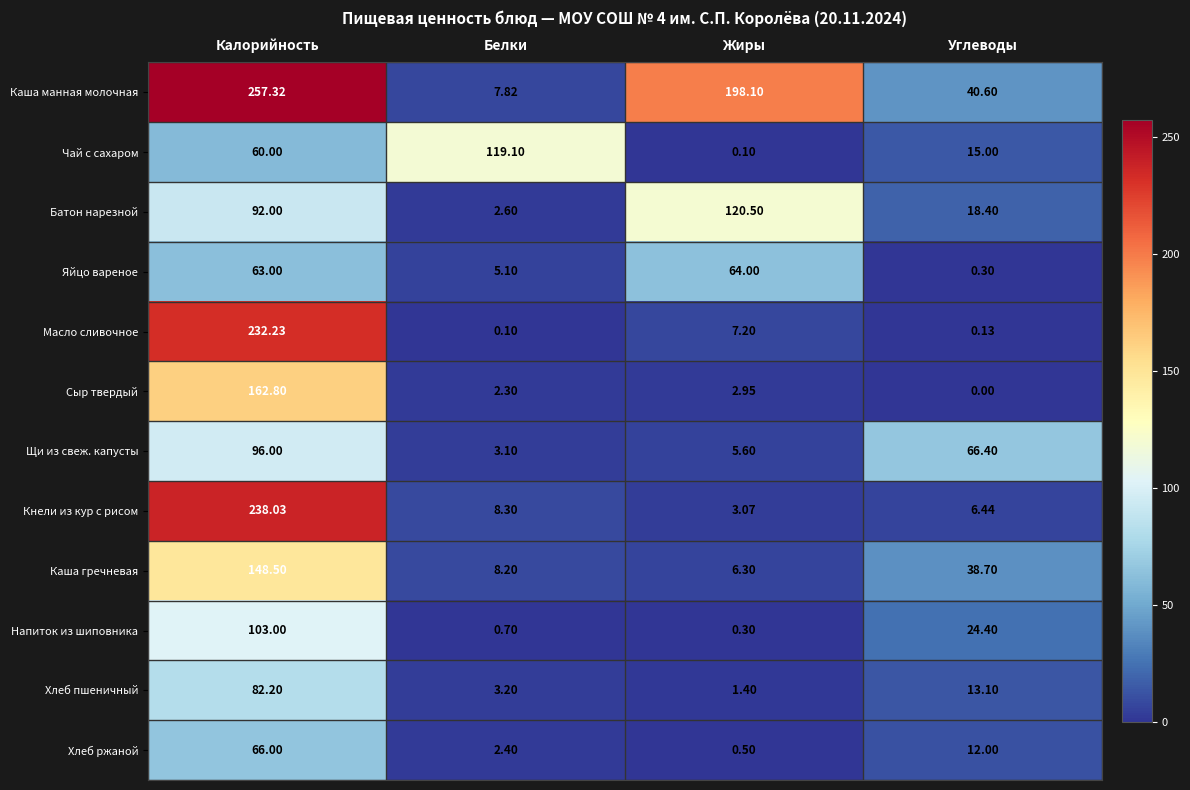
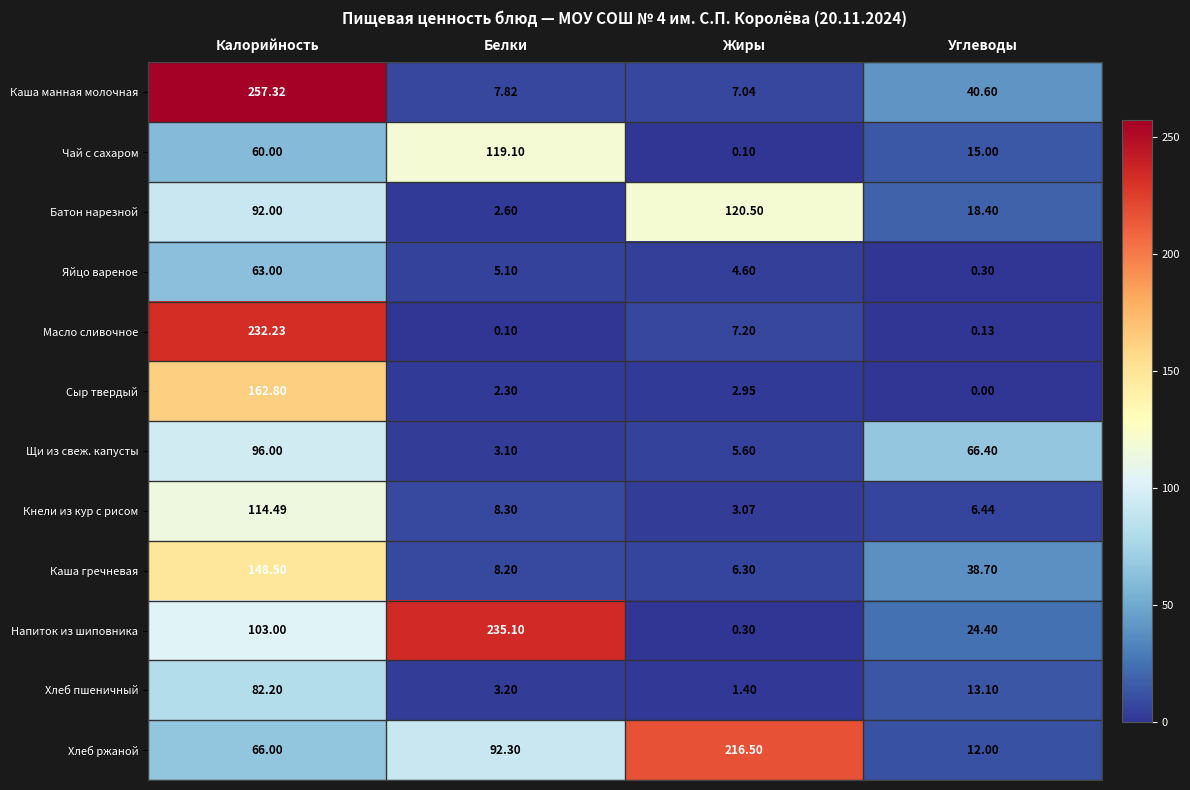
  {
    "Каша манная молочная": {
      "Калорийность": 257.32,
      "Белки": 7.82,
-     "Жиры": 198.10,
+     "Жиры": 7.04,
      "Углеводы": 40.60
    },
    "Чай с сахаром": {
      "Калорийность": 60.00,
      "Белки": 119.10,
      "Жиры": 0.10,
      "Углеводы": 15.00
    },
    "Батон нарезной": {
      "Калорийность": 92.00,
      "Белки": 2.60,
      "Жиры": 120.50,
      "Углеводы": 18.40
    },
    "Яйцо вареное": {
      "Калорийность": 63.00,
      "Белки": 5.10,
-     "Жиры": 64.00,
+     "Жиры": 4.60,
      "Углеводы": 0.30
    },
    "Масло сливочное": {
      "Калорийность": 232.23,
      "Белки": 0.10,
      "Жиры": 7.20,
      "Углеводы": 0.13
    },
    "Сыр твердый": {
      "Калорийность": 162.80,
      "Белки": 2.30,
      "Жиры": 2.95,
      "Углеводы": 0.00
    },
    "Щи из свеж. капусты": {
      "Калорийность": 96.00,
      "Белки": 3.10,
      "Жиры": 5.60,
      "Углеводы": 66.40
    },
    "Кнели из кур с рисом": {
-     "Калорийность": 238.03,
+     "Калорийность": 114.49,
      "Белки": 8.30,
      "Жиры": 3.07,
      "Углеводы": 6.44
    },
    "Каша гречневая": {
      "Калорийность": 148.50,
      "Белки": 8.20,
      "Жиры": 6.30,
      "Углеводы": 38.70
    },
    "Напиток из шиповника": {
      "Калорийность": 103.00,
-     "Белки": 0.70,
+     "Белки": 235.10,
      "Жиры": 0.30,
      "Углеводы": 24.40
    },
    "Хлеб пшеничный": {
      "Калорийность": 82.20,
      "Белки": 3.20,
      "Жиры": 1.40,
      "Углеводы": 13.10
    },
    "Хлеб ржаной": {
      "Калорийность": 66.00,
-     "Белки": 2.40,
-     "Жиры": 0.50,
+     "Белки": 92.30,
+     "Жиры": 216.50,
      "Углеводы": 12.00
    }
  }
